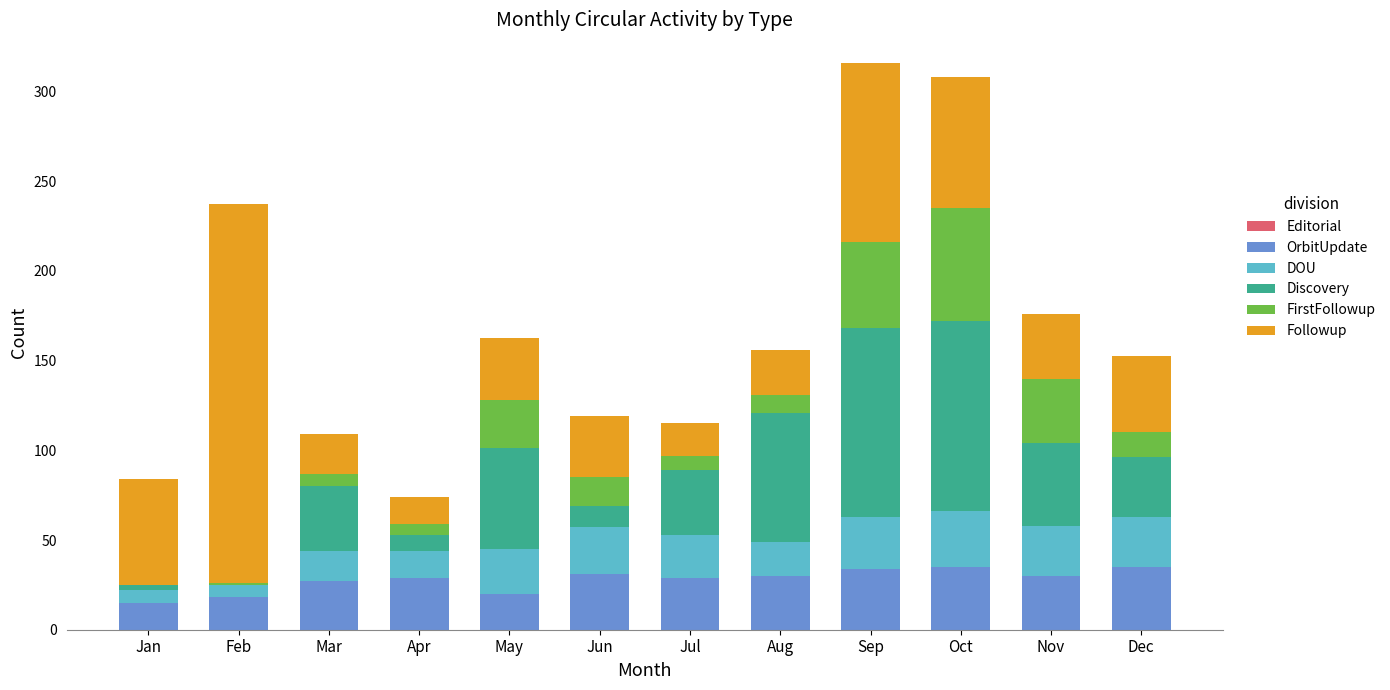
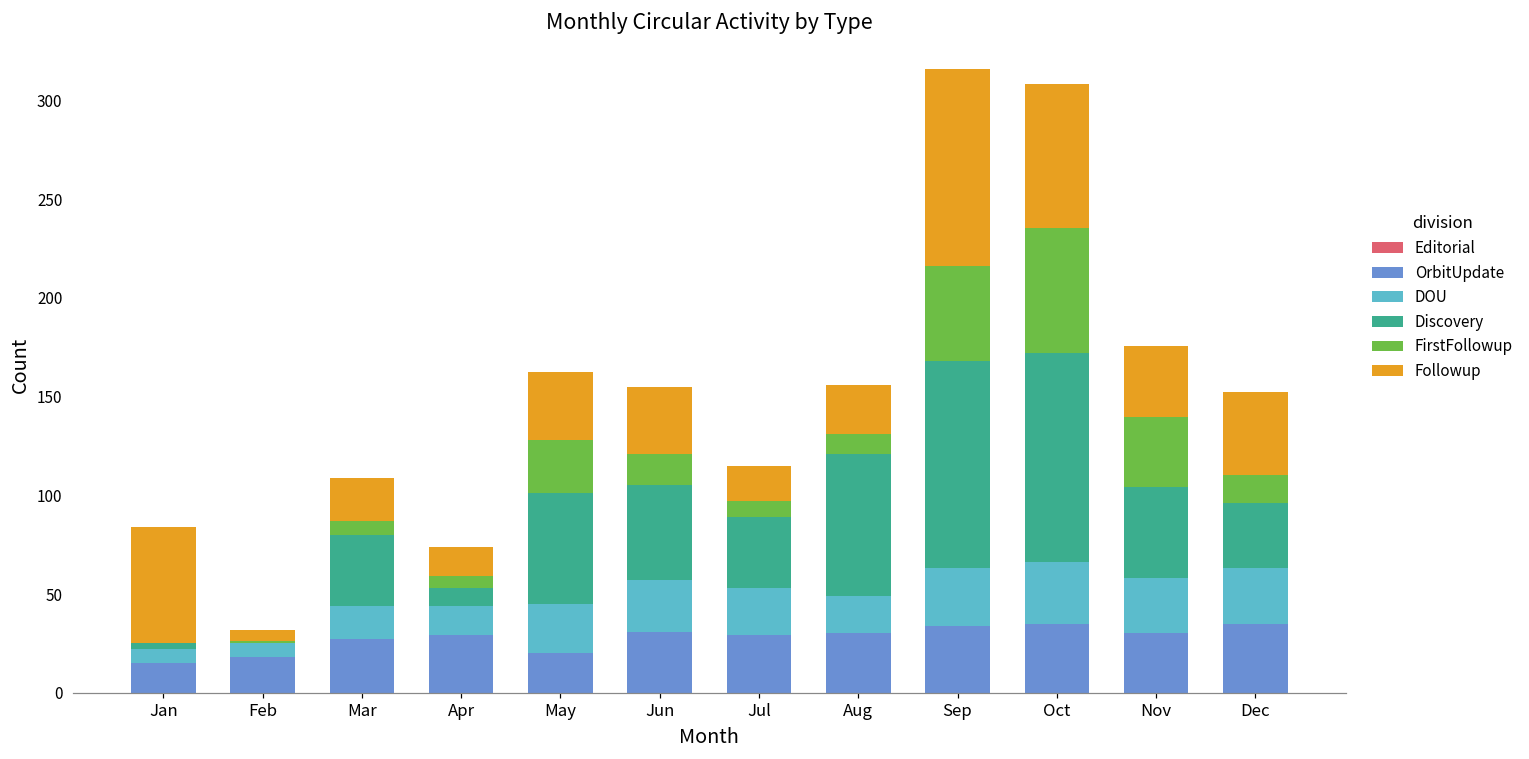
  {
    "Editorial": {
      "Jan": 0,
      "Feb": 0,
      "Mar": 0,
      "Apr": 0,
      "May": 0,
      "Jun": 0,
      "Jul": 0,
      "Aug": 0,
      "Sep": 0,
      "Oct": 0,
      "Nov": 0,
      "Dec": 0
    },
    "Discovery": {
      "Jan": 3,
      "Feb": 0,
      "Mar": 36,
      "Apr": 9,
      "May": 56,
-     "Jun": 12,
+     "Jun": 48,
      "Jul": 36,
      "Aug": 72,
      "Sep": 105,
      "Oct": 106,
      "Nov": 46,
      "Dec": 33
    },
    "FirstFollowup": {
      "Jan": 0,
      "Mar": 7,
      "Apr": 6,
      "May": 27,
      "Jun": 16,
      "Jul": 8,
      "Aug": 10,
      "Sep": 48,
      "Oct": 63,
      "Nov": 36,
      "Dec": 14
    },
    "Followup": {
      "Jan": 59,
-     "Feb": 211,
+     "Feb": 6,
      "Mar": 22,
      "Apr": 15,
      "May": 35,
      "Jun": 34,
      "Jul": 18,
      "Aug": 25,
      "Sep": 100,
      "Oct": 73,
      "Nov": 36,
      "Dec": 42
    }
  }
